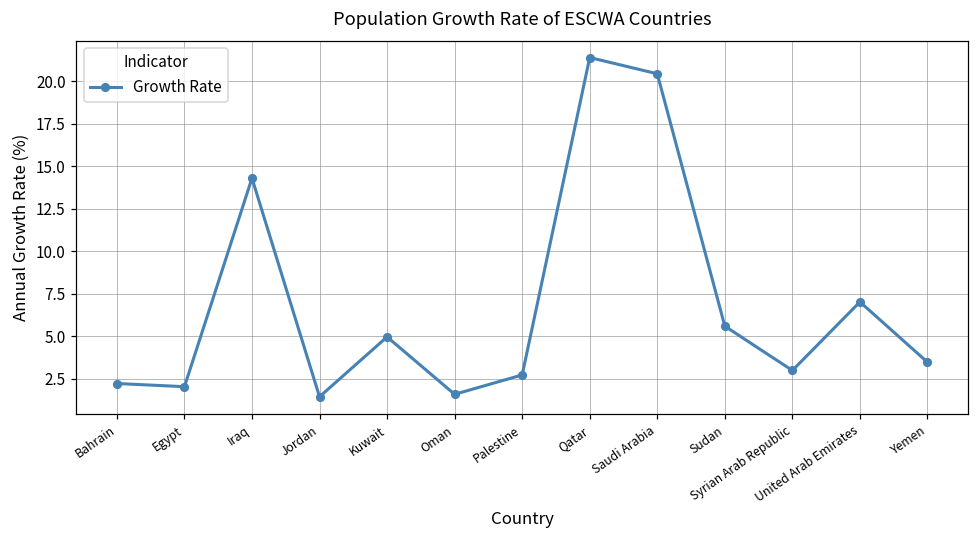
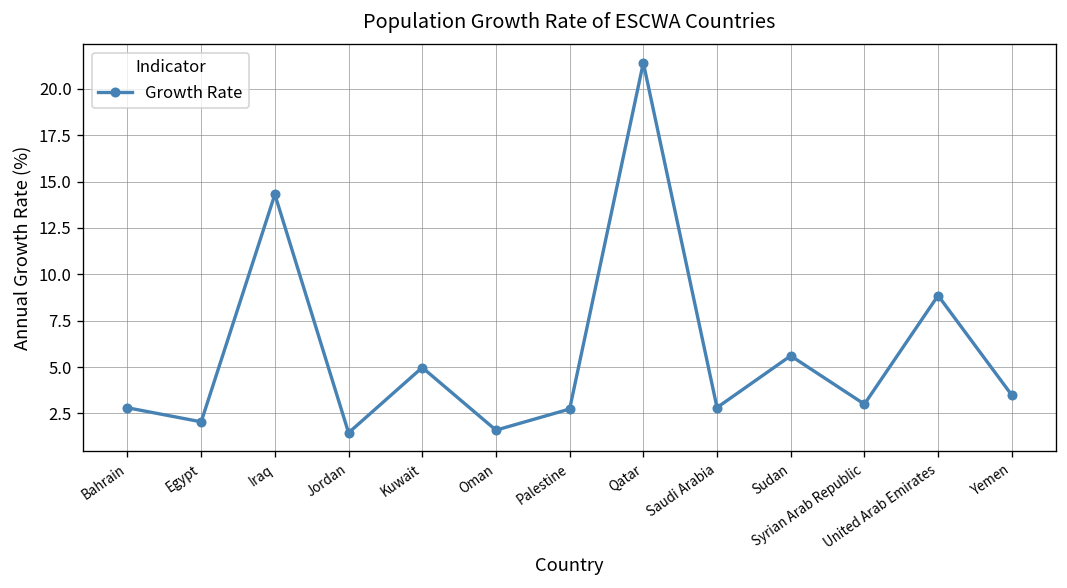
  {
-   "Bahrain": 2.2,
+   "Bahrain": 2.8,
    "Egypt": 2.0,
    "Iraq": 14.3,
    "Jordan": 1.5,
    "Kuwait": 5.0,
    "Oman": 1.6,
    "Palestine": 2.7,
    "Qatar": 21.4,
-   "Saudi Arabia": 20.4,
+   "Saudi Arabia": 2.8,
    "Sudan": 5.6,
    "Syrian Arab Republic": 3.0,
-   "United Arab Emirates": 7.0,
+   "United Arab Emirates": 8.9,
    "Yemen": 3.5
  }
